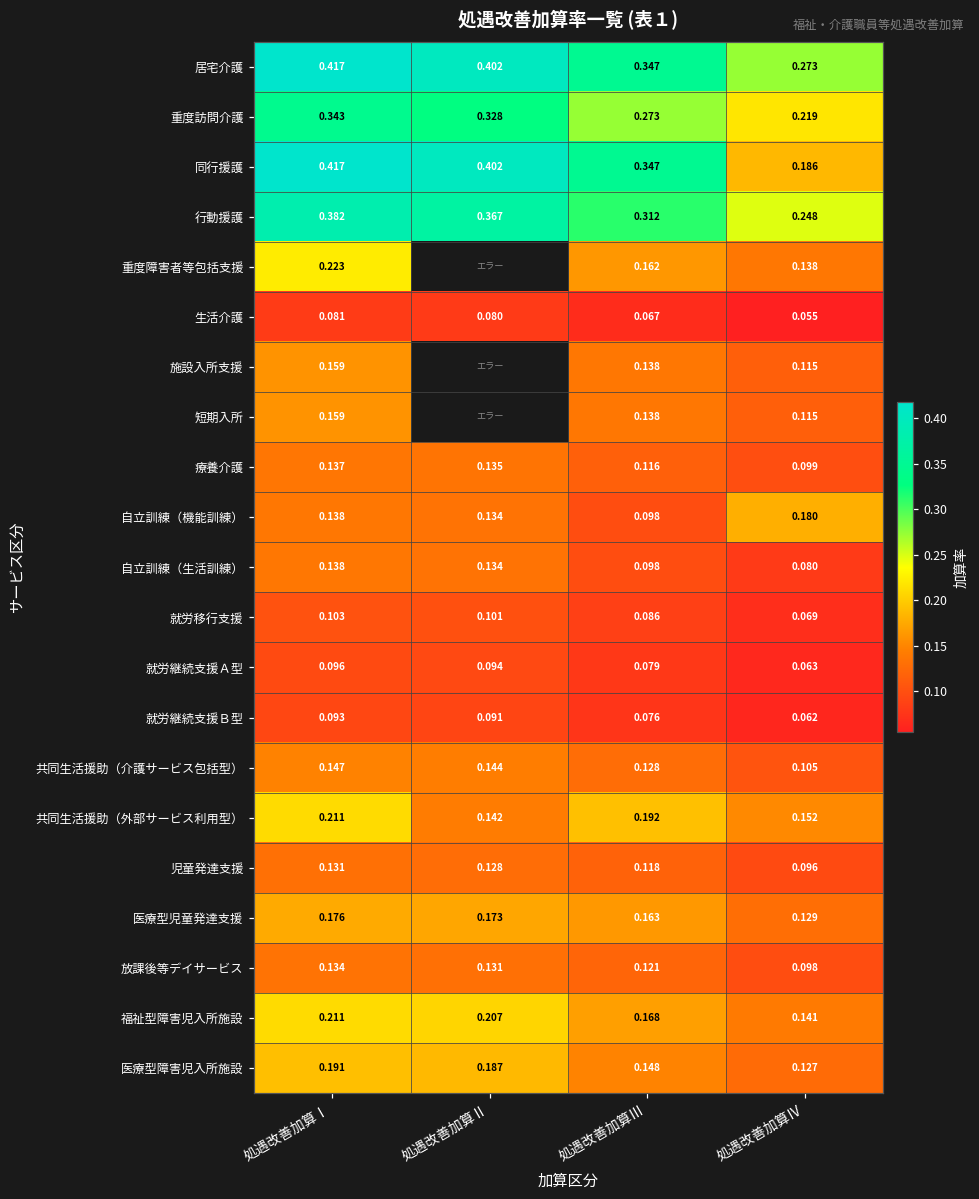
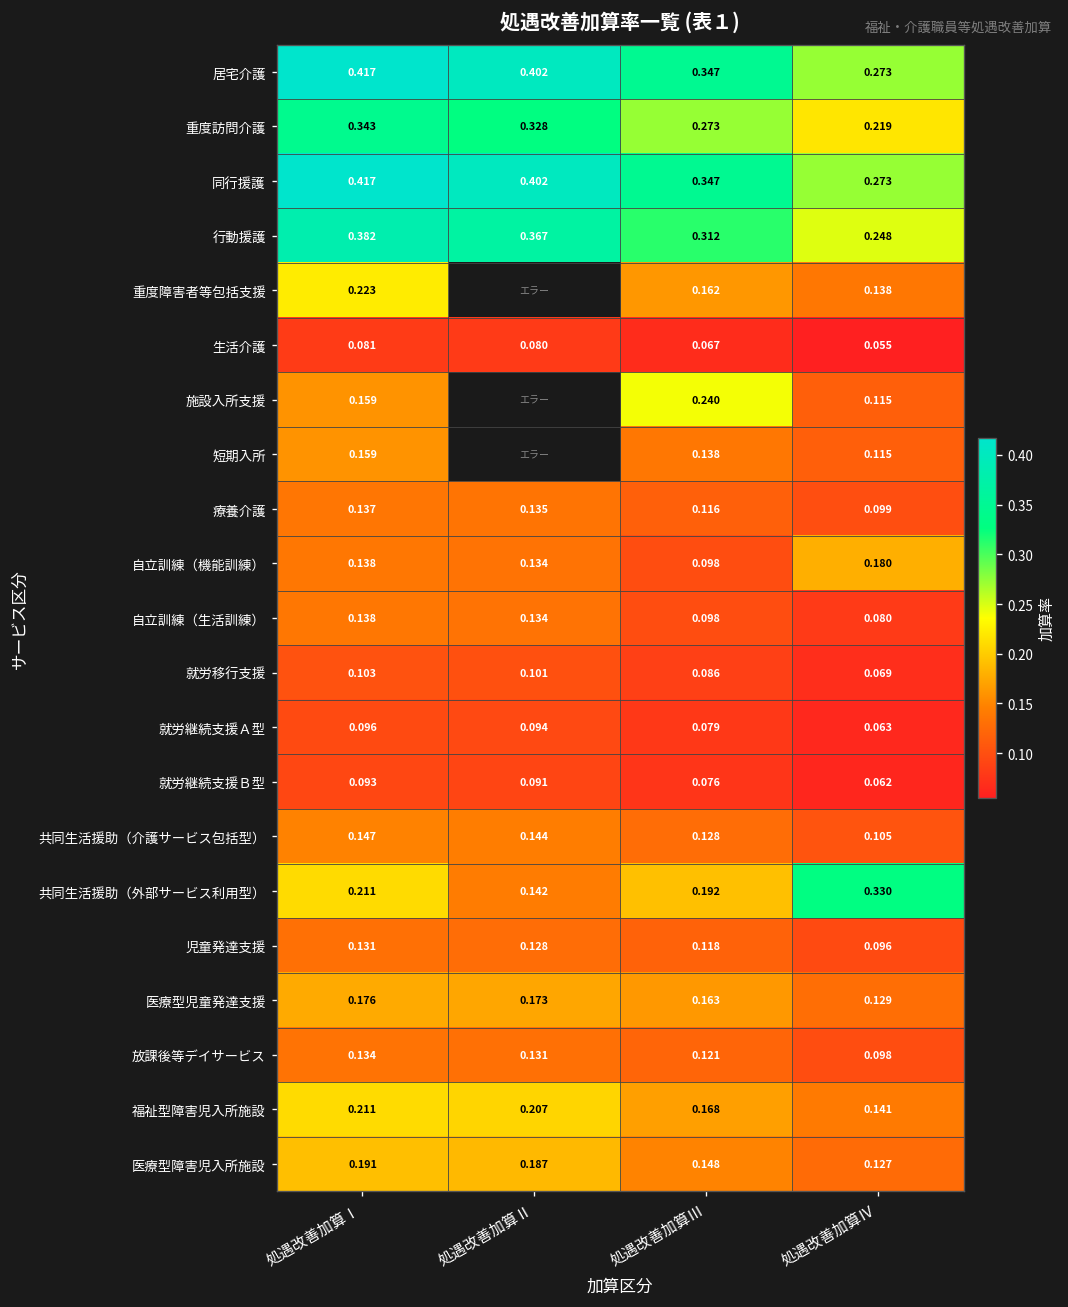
  {
    "居宅介護": {
      "処遇改善加算Ⅰ": 0.417,
      "処遇改善加算Ⅱ": 0.402,
      "処遇改善加算Ⅲ": 0.347,
      "処遇改善加算Ⅳ": 0.273
    },
    "重度訪問介護": {
      "処遇改善加算Ⅰ": 0.343,
      "処遇改善加算Ⅱ": 0.328,
      "処遇改善加算Ⅲ": 0.273,
      "処遇改善加算Ⅳ": 0.219
    },
    "同行援護": {
      "処遇改善加算Ⅰ": 0.417,
      "処遇改善加算Ⅱ": 0.402,
      "処遇改善加算Ⅲ": 0.347,
-     "処遇改善加算Ⅳ": 0.186
+     "処遇改善加算Ⅳ": 0.273
    },
    "行動援護": {
      "処遇改善加算Ⅰ": 0.382,
      "処遇改善加算Ⅱ": 0.367,
      "処遇改善加算Ⅲ": 0.312,
      "処遇改善加算Ⅳ": 0.248
    },
    "重度障害者等包括支援": {
      "処遇改善加算Ⅰ": 0.223,
      "処遇改善加算Ⅲ": 0.162,
      "処遇改善加算Ⅳ": 0.138
    },
    "生活介護": {
      "処遇改善加算Ⅰ": 0.081,
      "処遇改善加算Ⅱ": 0.080,
      "処遇改善加算Ⅲ": 0.067,
      "処遇改善加算Ⅳ": 0.055
    },
    "施設入所支援": {
      "処遇改善加算Ⅰ": 0.159,
-     "処遇改善加算Ⅲ": 0.138,
+     "処遇改善加算Ⅲ": 0.240,
      "処遇改善加算Ⅳ": 0.115
    },
    "短期入所": {
      "処遇改善加算Ⅰ": 0.159,
      "処遇改善加算Ⅲ": 0.138,
      "処遇改善加算Ⅳ": 0.115
    },
    "療養介護": {
      "処遇改善加算Ⅰ": 0.137,
      "処遇改善加算Ⅱ": 0.135,
      "処遇改善加算Ⅲ": 0.116,
      "処遇改善加算Ⅳ": 0.099
    },
    "自立訓練（機能訓練）": {
      "処遇改善加算Ⅰ": 0.138,
      "処遇改善加算Ⅱ": 0.134,
      "処遇改善加算Ⅲ": 0.098,
      "処遇改善加算Ⅳ": 0.180
    },
    "自立訓練（生活訓練）": {
      "処遇改善加算Ⅰ": 0.138,
      "処遇改善加算Ⅱ": 0.134,
      "処遇改善加算Ⅲ": 0.098,
      "処遇改善加算Ⅳ": 0.080
    },
    "就労移行支援": {
      "処遇改善加算Ⅰ": 0.103,
      "処遇改善加算Ⅱ": 0.101,
      "処遇改善加算Ⅲ": 0.086,
      "処遇改善加算Ⅳ": 0.069
    },
    "就労継続支援Ａ型": {
      "処遇改善加算Ⅰ": 0.096,
      "処遇改善加算Ⅱ": 0.094,
      "処遇改善加算Ⅲ": 0.079,
      "処遇改善加算Ⅳ": 0.063
    },
    "就労継続支援Ｂ型": {
      "処遇改善加算Ⅰ": 0.093,
      "処遇改善加算Ⅱ": 0.091,
      "処遇改善加算Ⅲ": 0.076,
      "処遇改善加算Ⅳ": 0.062
    },
    "共同生活援助（介護サービス包括型）": {
      "処遇改善加算Ⅰ": 0.147,
      "処遇改善加算Ⅱ": 0.144,
      "処遇改善加算Ⅲ": 0.128,
      "処遇改善加算Ⅳ": 0.105
    },
    "共同生活援助（外部サービス利用型）": {
      "処遇改善加算Ⅰ": 0.211,
      "処遇改善加算Ⅱ": 0.142,
      "処遇改善加算Ⅲ": 0.192,
-     "処遇改善加算Ⅳ": 0.152
+     "処遇改善加算Ⅳ": 0.330
    },
    "児童発達支援": {
      "処遇改善加算Ⅰ": 0.131,
      "処遇改善加算Ⅱ": 0.128,
      "処遇改善加算Ⅲ": 0.118,
      "処遇改善加算Ⅳ": 0.096
    },
    "医療型児童発達支援": {
      "処遇改善加算Ⅰ": 0.176,
      "処遇改善加算Ⅱ": 0.173,
      "処遇改善加算Ⅲ": 0.163,
      "処遇改善加算Ⅳ": 0.129
    },
    "放課後等デイサービス": {
      "処遇改善加算Ⅰ": 0.134,
      "処遇改善加算Ⅱ": 0.131,
      "処遇改善加算Ⅲ": 0.121,
      "処遇改善加算Ⅳ": 0.098
    },
    "福祉型障害児入所施設": {
      "処遇改善加算Ⅰ": 0.211,
      "処遇改善加算Ⅱ": 0.207,
      "処遇改善加算Ⅲ": 0.168,
      "処遇改善加算Ⅳ": 0.141
    },
    "医療型障害児入所施設": {
      "処遇改善加算Ⅰ": 0.191,
      "処遇改善加算Ⅱ": 0.187,
      "処遇改善加算Ⅲ": 0.148,
      "処遇改善加算Ⅳ": 0.127
    }
  }
